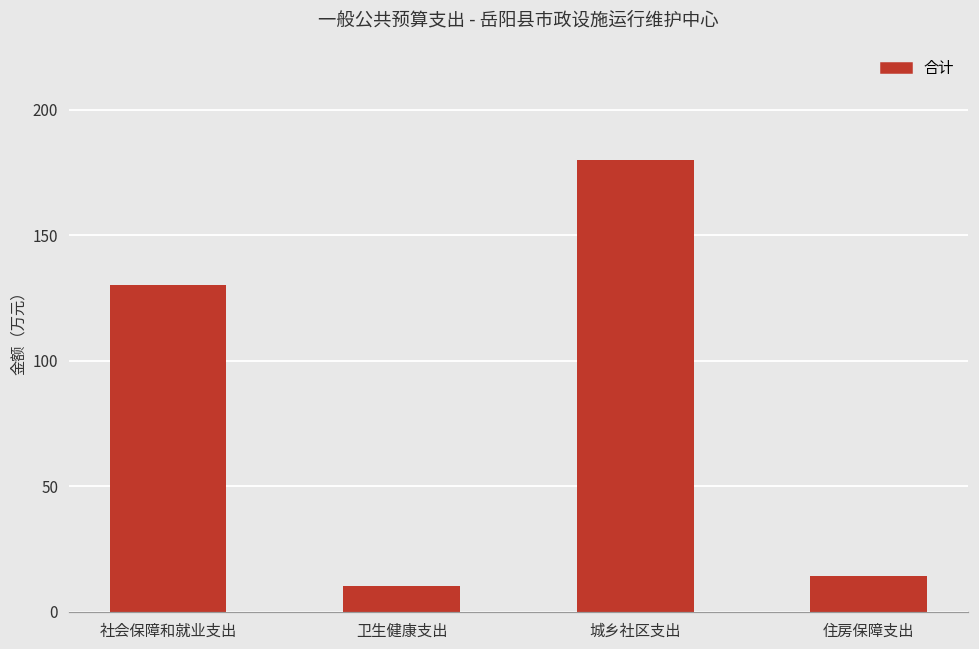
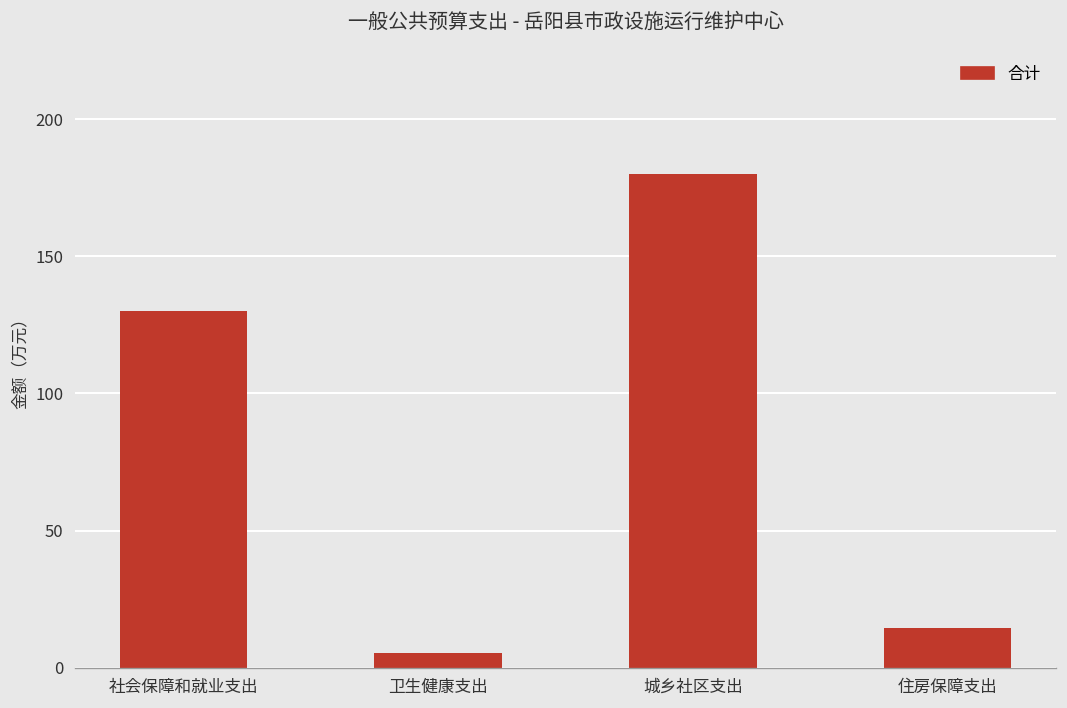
  {
    "社会保障和就业支出": 130,
-   "卫生健康支出": 10,
+   "卫生健康支出": 5,
    "城乡社区支出": 180,
    "住房保障支出": 14
  }
